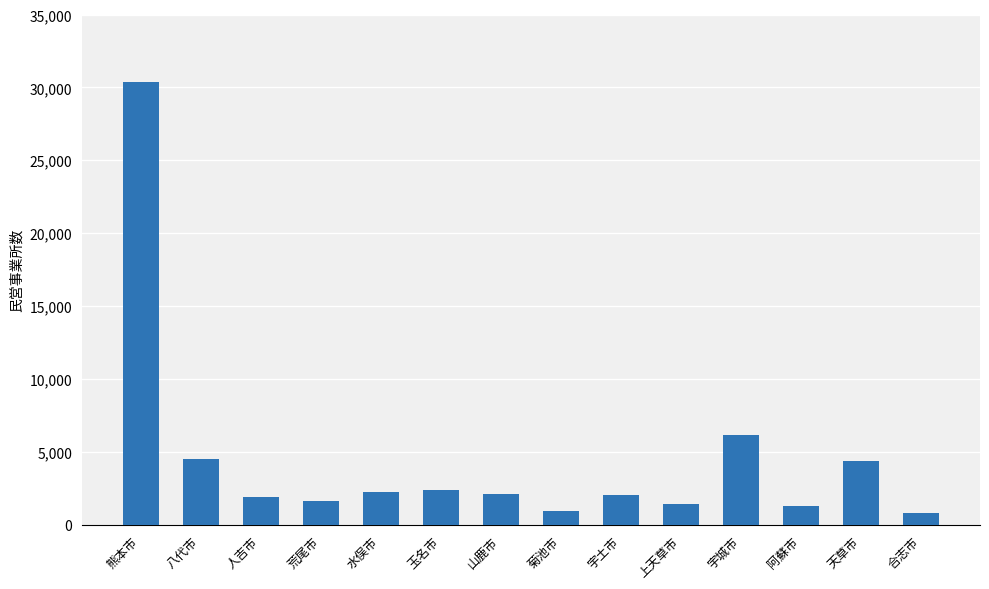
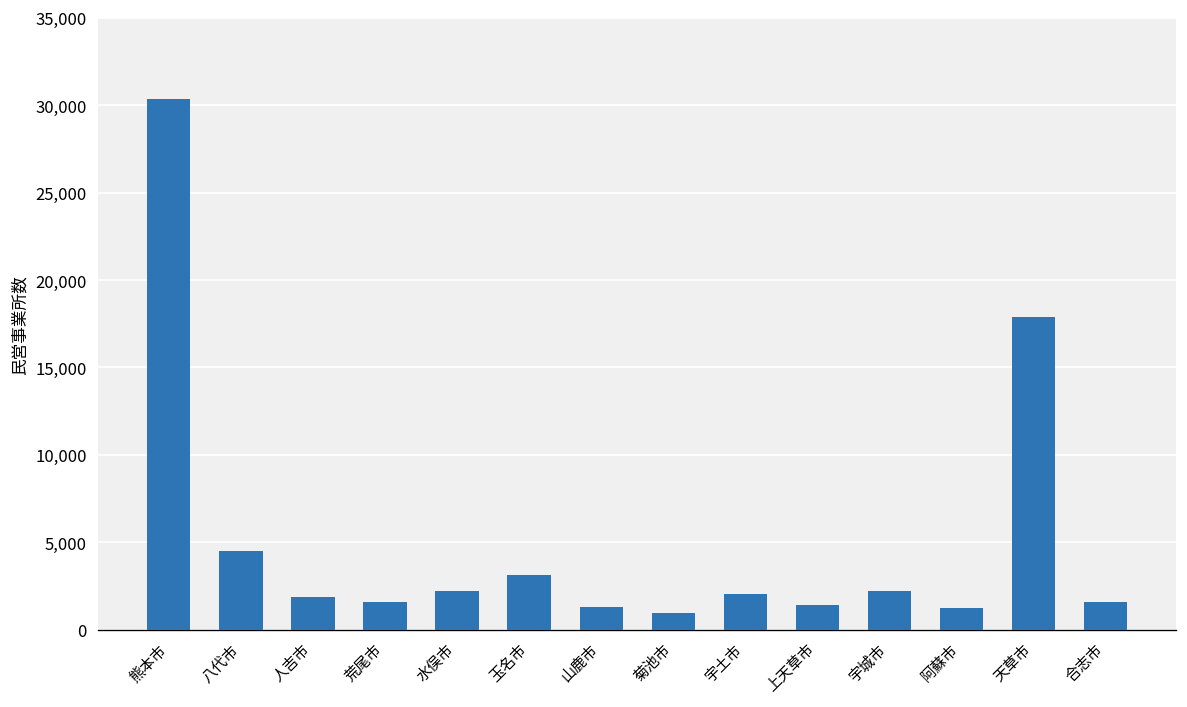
  {
    "熊本市": "30,300",
    "八代市": "4,500",
    "人吉市": "1,900",
    "荒尾市": "1,600",
    "水俣市": "2,200",
-   "玉名市": "2,400",
-   "山鹿市": "2,100",
+   "玉名市": "3,200",
+   "山鹿市": "1,300",
    "菊池市": "900",
    "宇土市": "2,000",
    "上天草市": "1,400",
-   "宇城市": "6,200",
+   "宇城市": "2,200",
    "阿蘇市": "1,300",
-   "天草市": "4,300",
-   "合志市": "800"
+   "天草市": "17,900",
+   "合志市": "1,600"
  }
